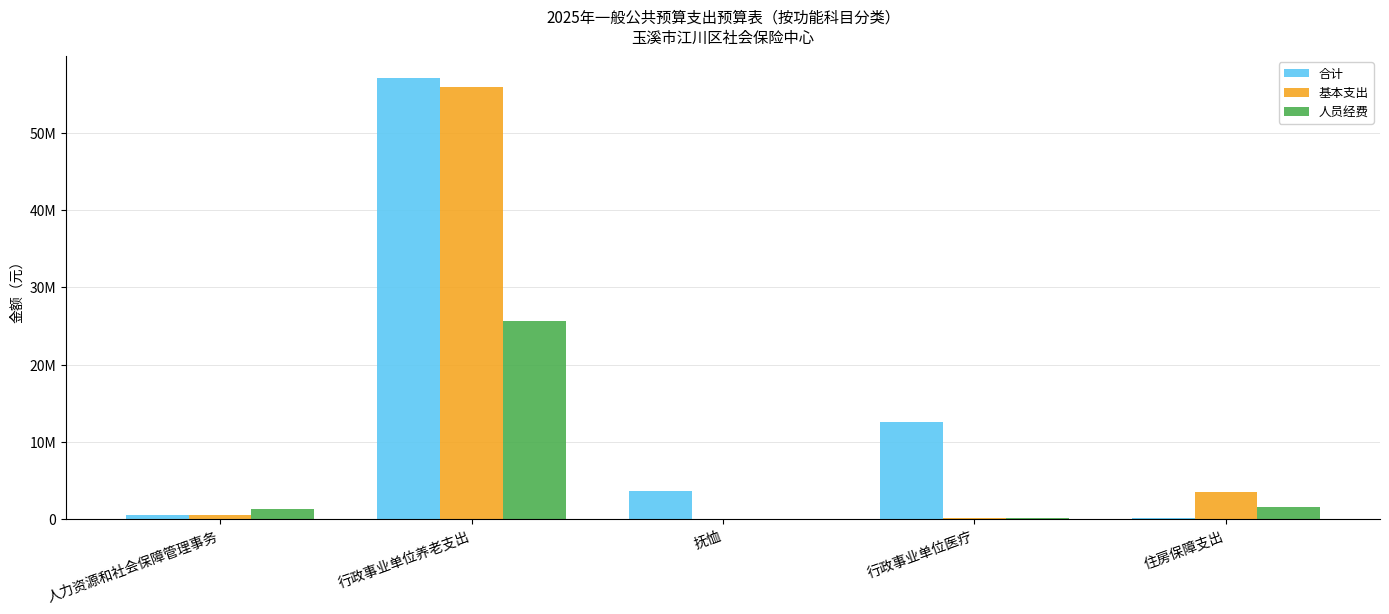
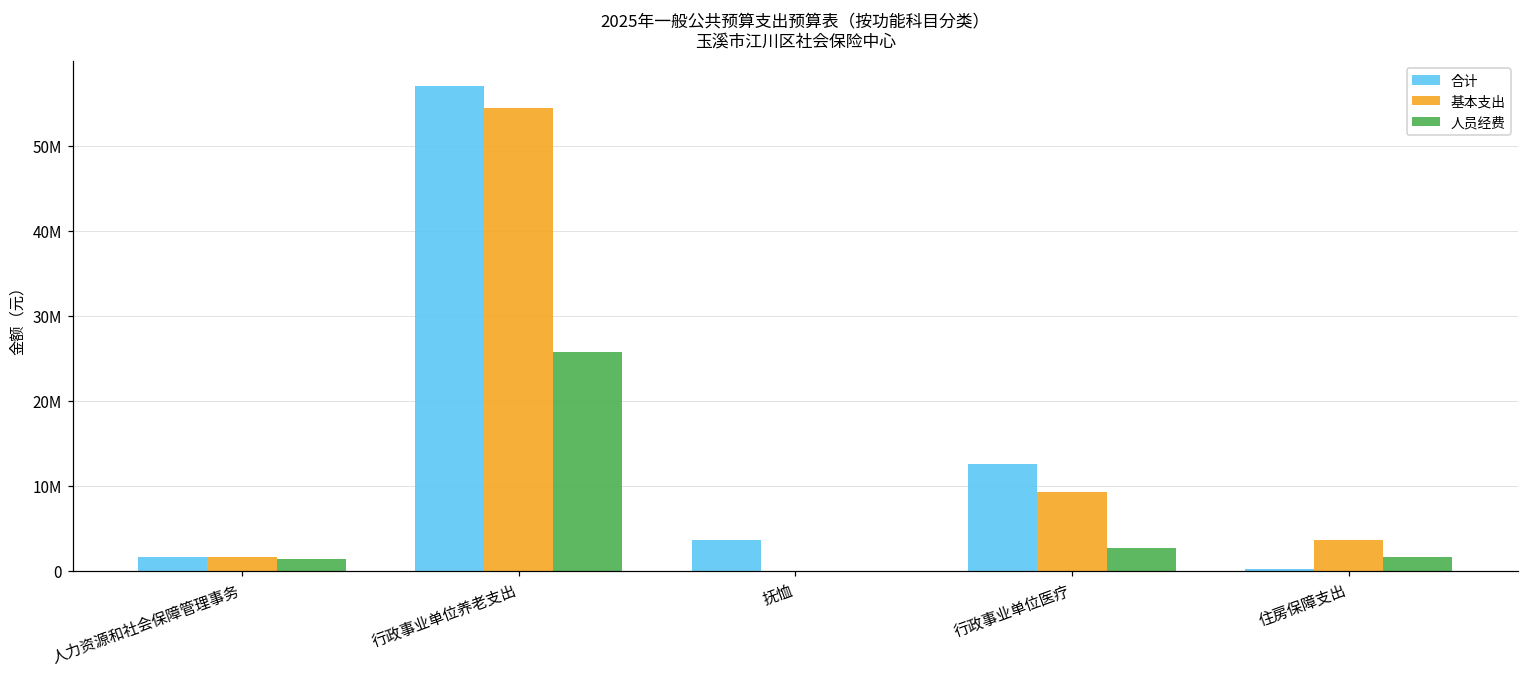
  {
    "合计": {
-     "人力资源和社会保障管理事务": 1000000,
+     "人力资源和社会保障管理事务": 2000000,
      "行政事业单位养老支出": 57000000,
      "抚恤": 4000000,
      "行政事业单位医疗": 13000000
    },
    "基本支出": {
-     "人力资源和社会保障管理事务": 1000000,
-     "行政事业单位养老支出": 56000000,
+     "人力资源和社会保障管理事务": 2000000,
+     "行政事业单位养老支出": 54000000,
      "抚恤": 0,
-     "行政事业单位医疗": 0,
+     "行政事业单位医疗": 9000000,
      "住房保障支出": 4000000
    },
    "人员经费": {
      "人力资源和社会保障管理事务": 1000000,
      "行政事业单位养老支出": 26000000,
      "抚恤": 0,
-     "行政事业单位医疗": 0,
+     "行政事业单位医疗": 3000000,
      "住房保障支出": 2000000
    }
  }
